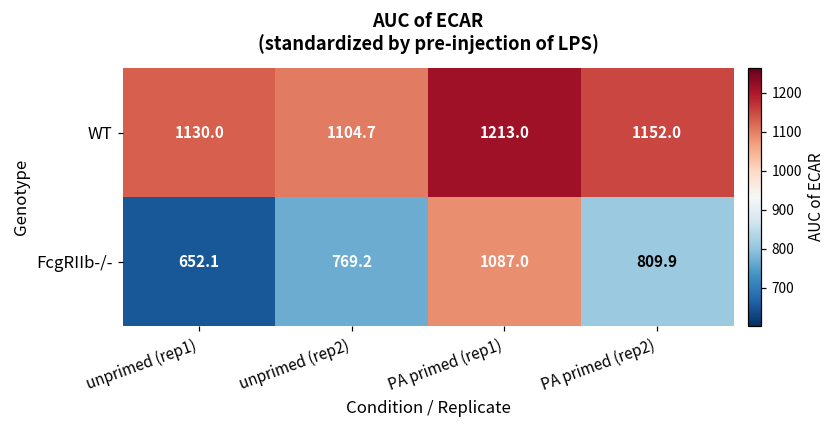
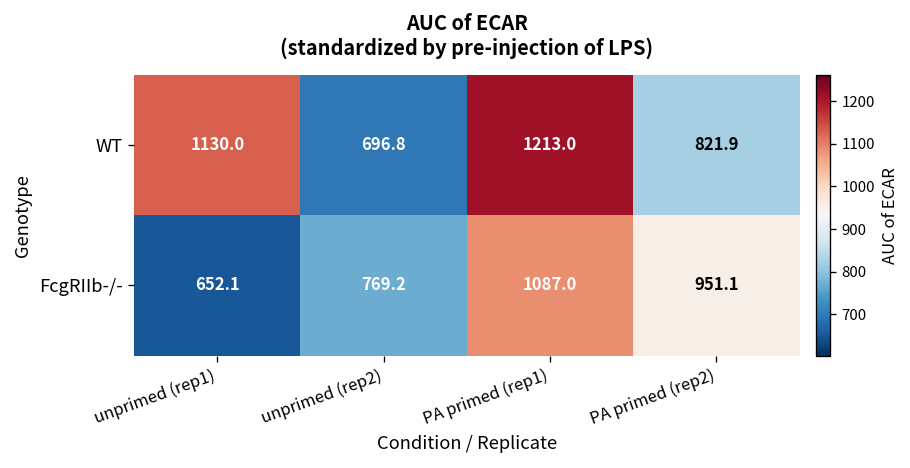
  {
    "WT": {
      "unprimed (rep1)": 1130.0,
-     "unprimed (rep2)": 1104.7,
+     "unprimed (rep2)": 696.8,
      "PA primed (rep1)": 1213.0,
-     "PA primed (rep2)": 1152.0
+     "PA primed (rep2)": 821.9
    },
    "FcgRIIb-/-": {
      "unprimed (rep1)": 652.1,
      "unprimed (rep2)": 769.2,
      "PA primed (rep1)": 1087.0,
-     "PA primed (rep2)": 809.9
+     "PA primed (rep2)": 951.1
    }
  }
